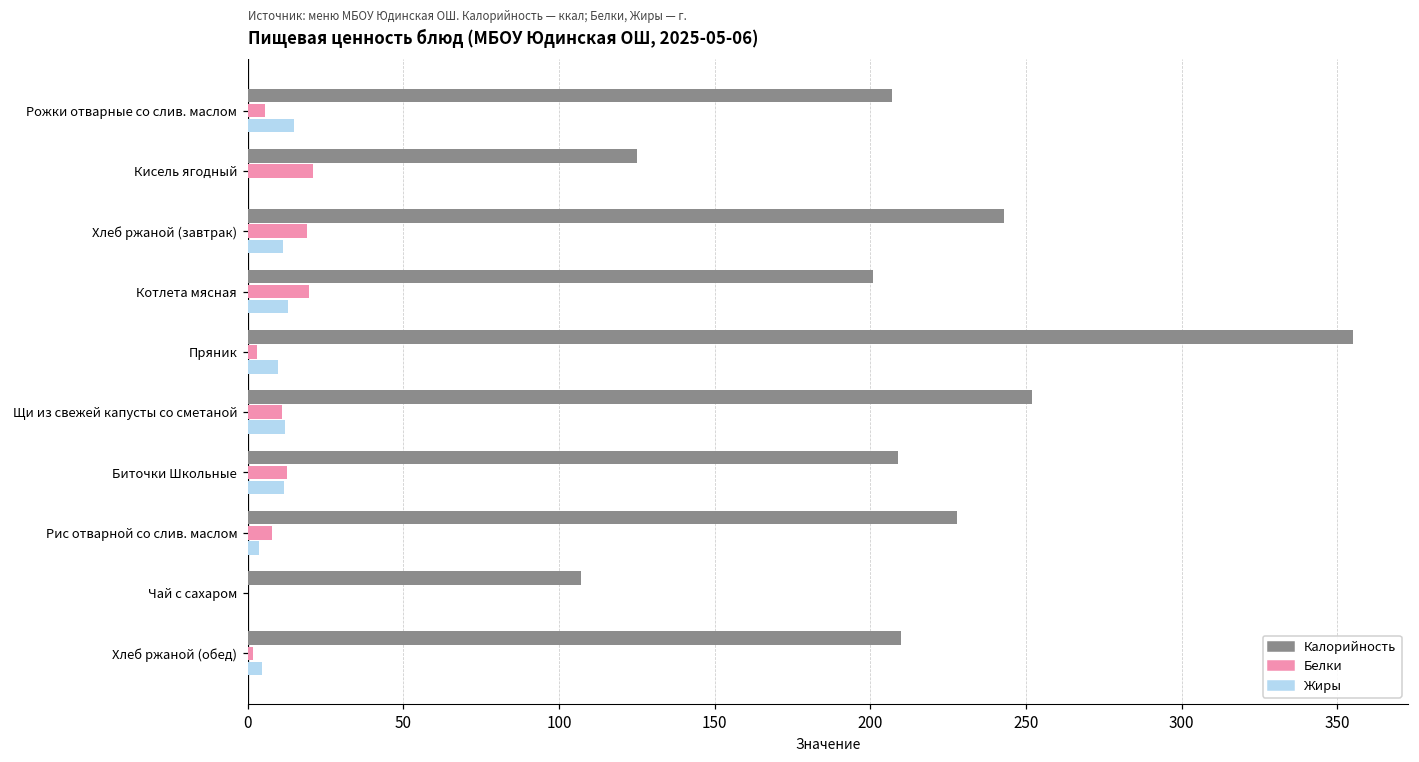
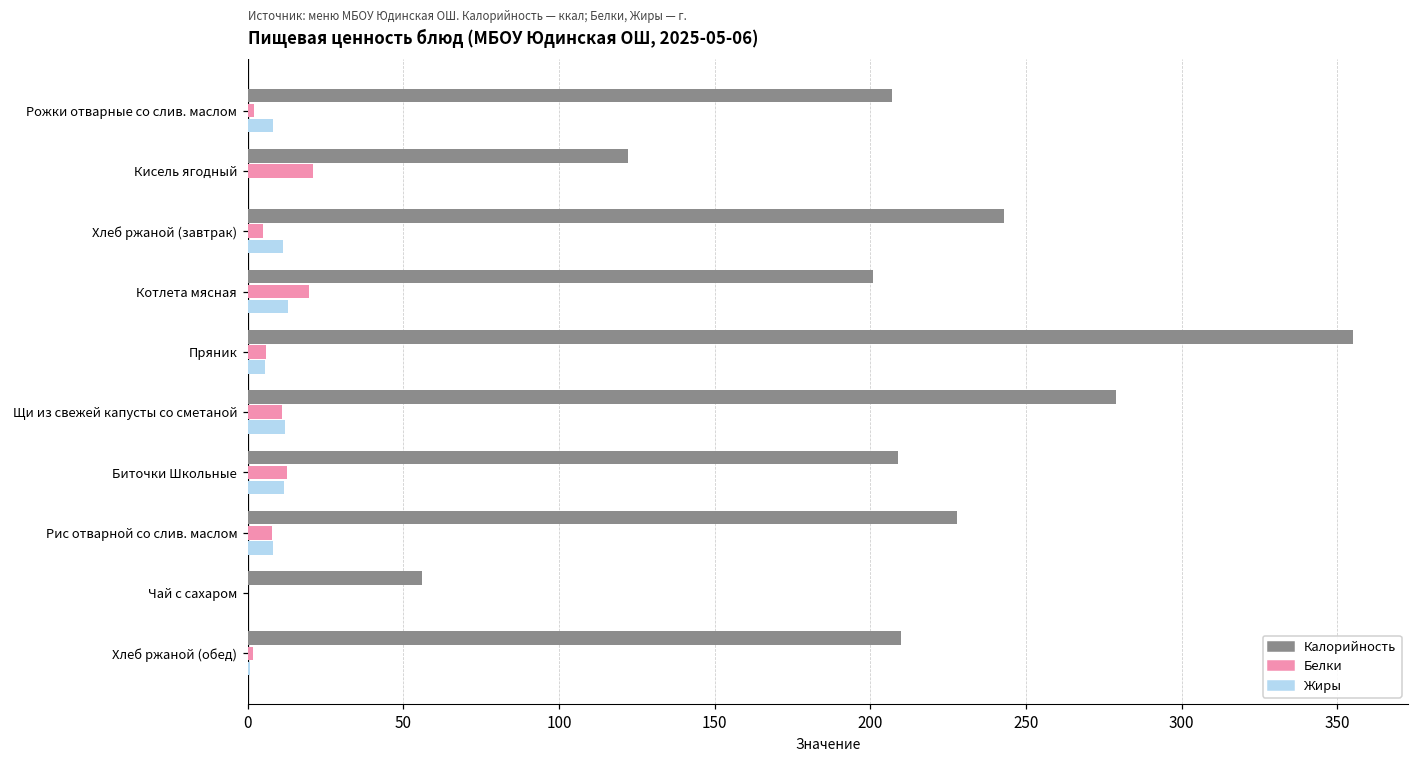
  {
    "Калорийность": {
      "Рожки отварные со слив. маслом": 207,
-     "Кисель ягодный": 125,
+     "Кисель ягодный": 122,
      "Хлеб ржаной (завтрак)": 243,
      "Котлета мясная": 201,
      "Пряник": 355,
-     "Щи из свежей капусты со сметаной": 252,
+     "Щи из свежей капусты со сметаной": 279,
      "Биточки Школьные": 209,
      "Рис отварной со слив. маслом": 228,
-     "Чай с сахаром": 107,
+     "Чай с сахаром": 56,
      "Хлеб ржаной (обед)": 210
    },
    "Белки": {
-     "Рожки отварные со слив. маслом": 5,
+     "Рожки отварные со слив. маслом": 2,
      "Кисель ягодный": 21,
-     "Хлеб ржаной (завтрак)": 19,
+     "Хлеб ржаной (завтрак)": 5,
      "Котлета мясная": 20,
-     "Пряник": 3,
+     "Пряник": 6,
      "Щи из свежей капусты со сметаной": 11,
      "Биточки Школьные": 13,
      "Рис отварной со слив. маслом": 8,
      "Чай с сахаром": 0,
      "Хлеб ржаной (обед)": 2
    },
    "Жиры": {
-     "Рожки отварные со слив. маслом": 15,
+     "Рожки отварные со слив. маслом": 8,
      "Кисель ягодный": 0,
      "Хлеб ржаной (завтрак)": 11,
      "Котлета мясная": 13,
-     "Пряник": 10,
+     "Пряник": 6,
      "Щи из свежей капусты со сметаной": 12,
      "Биточки Школьные": 12,
-     "Рис отварной со слив. маслом": 4,
+     "Рис отварной со слив. маслом": 8,
      "Чай с сахаром": 0,
-     "Хлеб ржаной (обед)": 5
+     "Хлеб ржаной (обед)": 1
    }
  }
